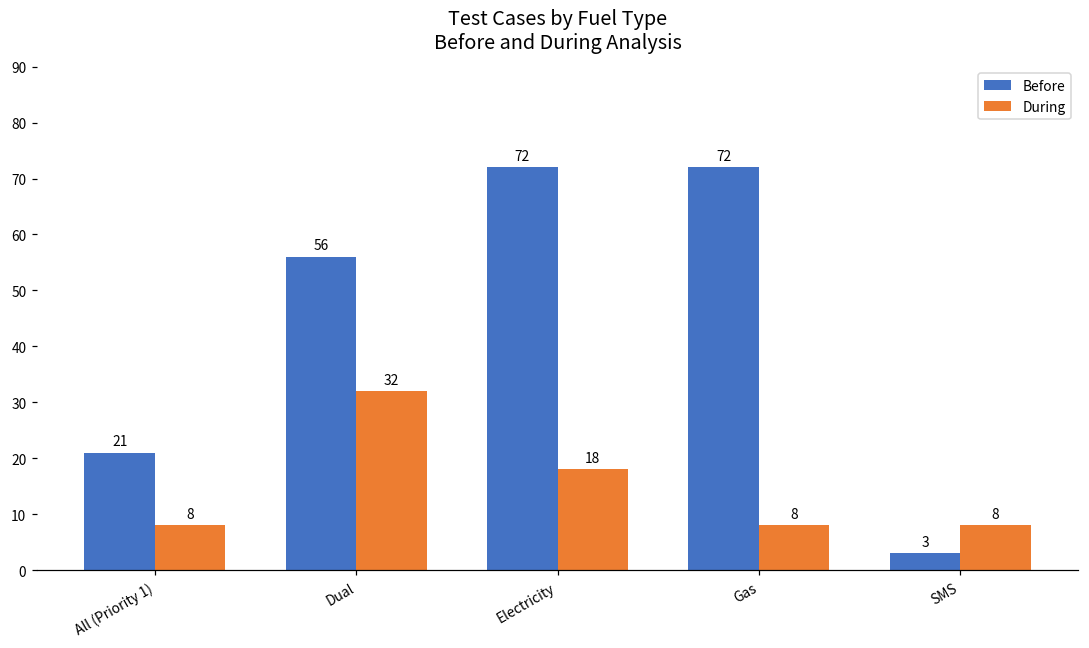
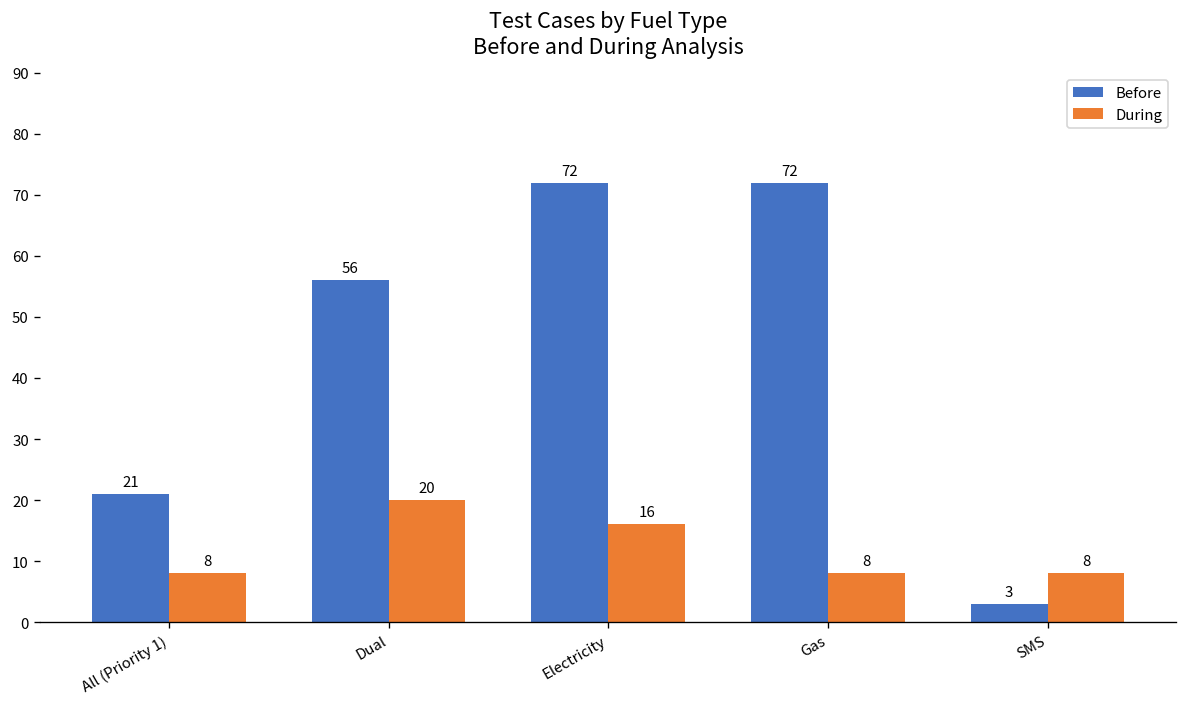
  {
    "Before": {
      "All (Priority 1)": 21,
      "Dual": 56,
      "Electricity": 72,
      "Gas": 72,
      "SMS": 3
    },
    "During": {
      "All (Priority 1)": 8,
-     "Dual": 32,
-     "Electricity": 18,
+     "Dual": 20,
+     "Electricity": 16,
      "Gas": 8,
      "SMS": 8
    }
  }
